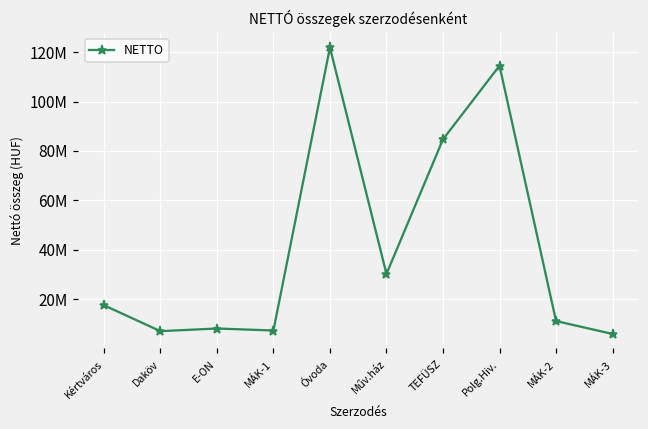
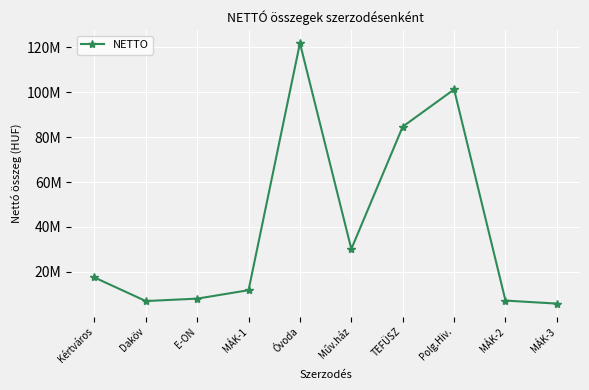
  {
    "Kértváros": 18000000,
    "Daköv": 7000000,
    "E-ON": 8000000,
-   "MÁK-1": 7000000,
+   "MÁK-1": 12000000,
    "Óvoda": 122000000,
    "Műv.ház": 30000000,
    "TEFÜSZ": 85000000,
-   "Polg.Hiv.": 115000000,
-   "MÁK-2": 11000000,
+   "Polg.Hiv.": 101000000,
+   "MÁK-2": 7000000,
    "MÁK-3": 6000000
  }
